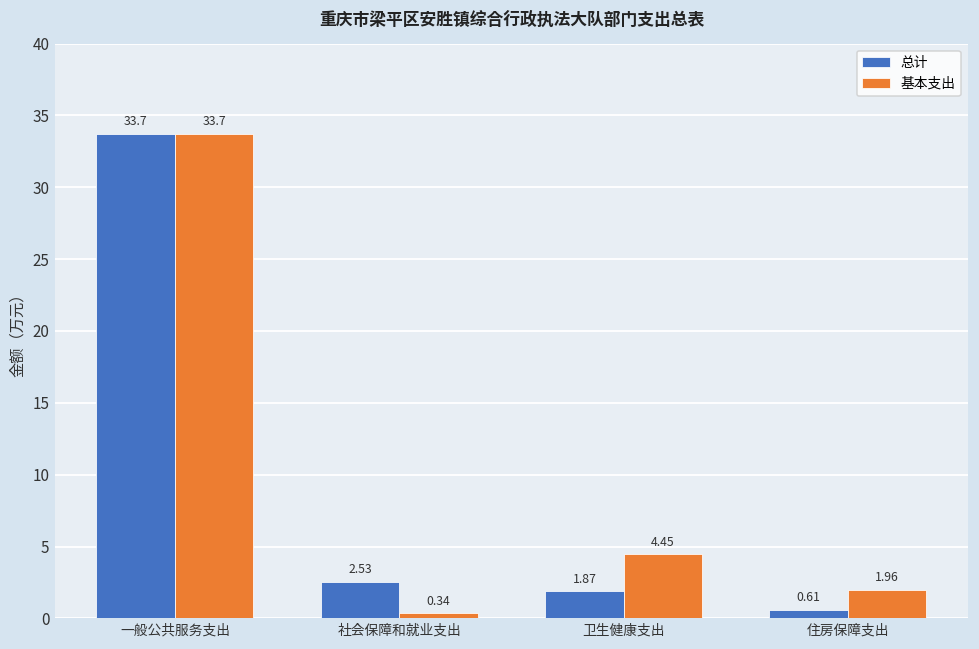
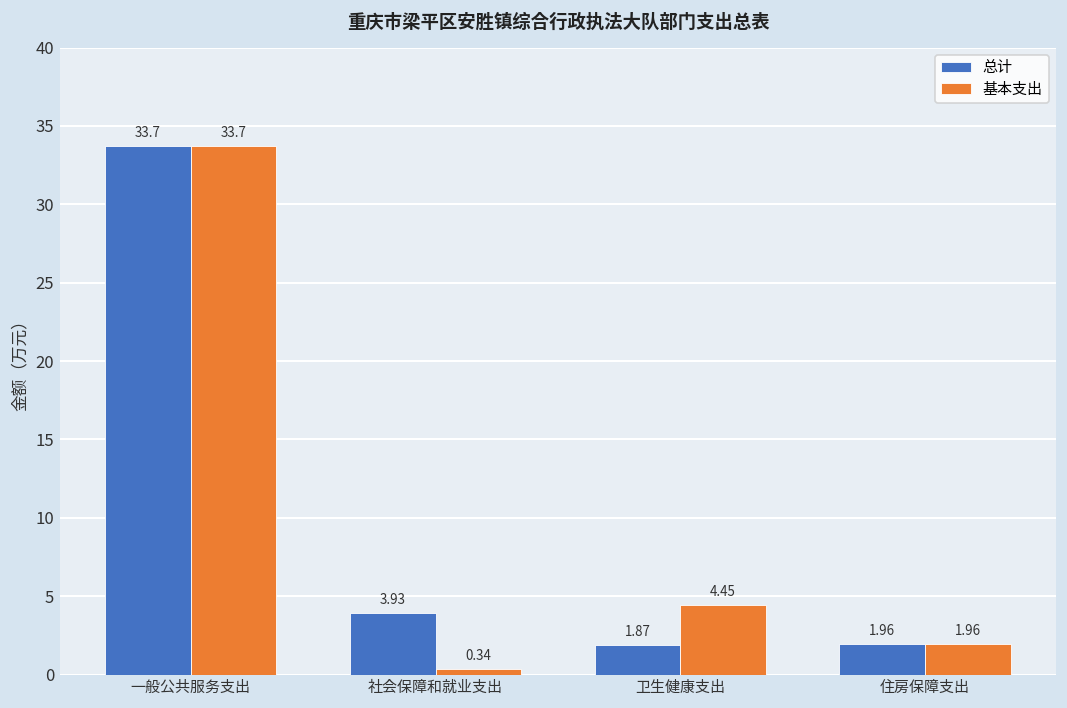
  {
    "总计": {
      "一般公共服务支出": 33.7,
-     "社会保障和就业支出": 2.53,
+     "社会保障和就业支出": 3.93,
      "卫生健康支出": 1.87,
-     "住房保障支出": 0.61
+     "住房保障支出": 1.96
    },
    "基本支出": {
      "一般公共服务支出": 33.7,
      "社会保障和就业支出": 0.34,
      "卫生健康支出": 4.45,
      "住房保障支出": 1.96
    }
  }
